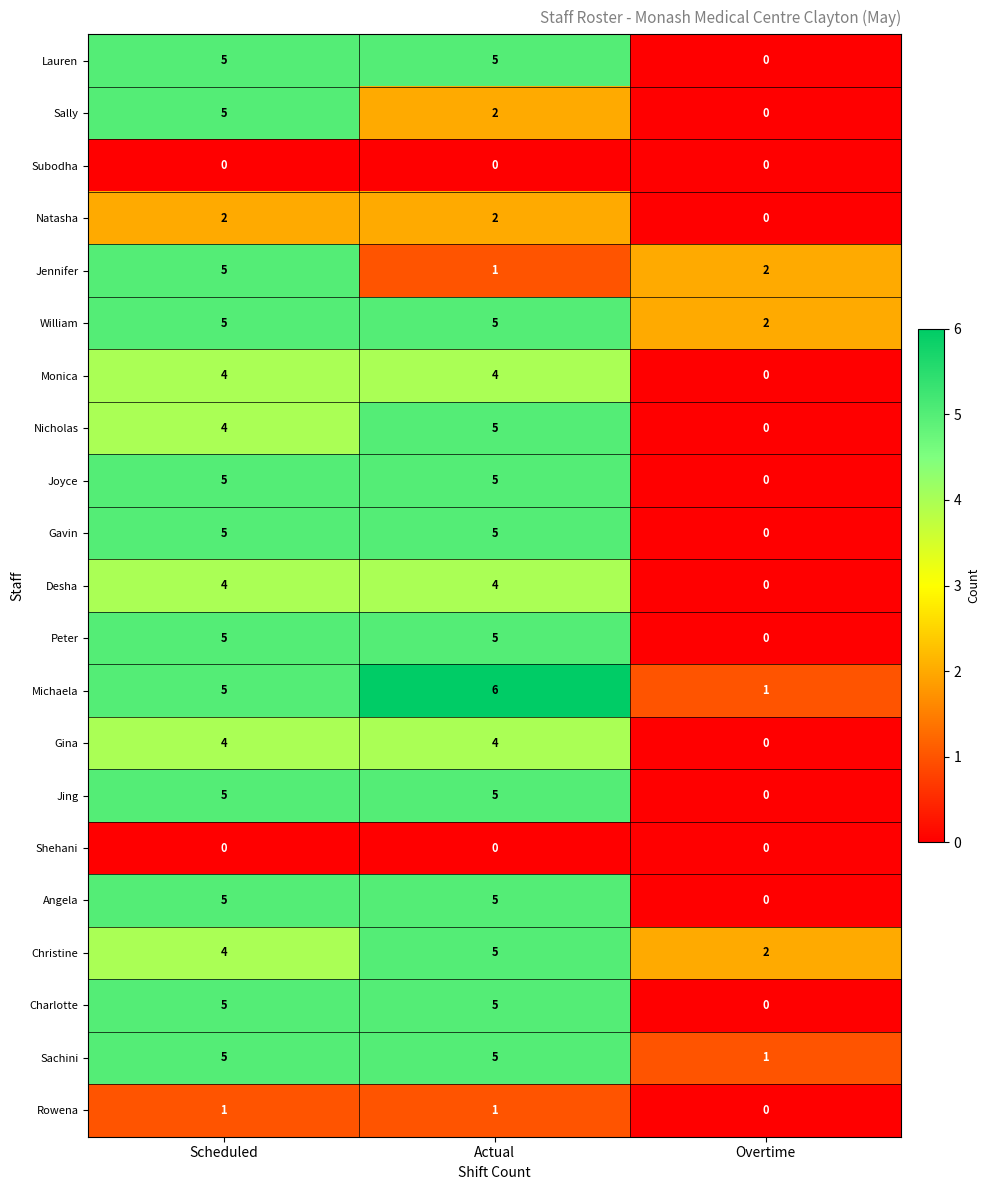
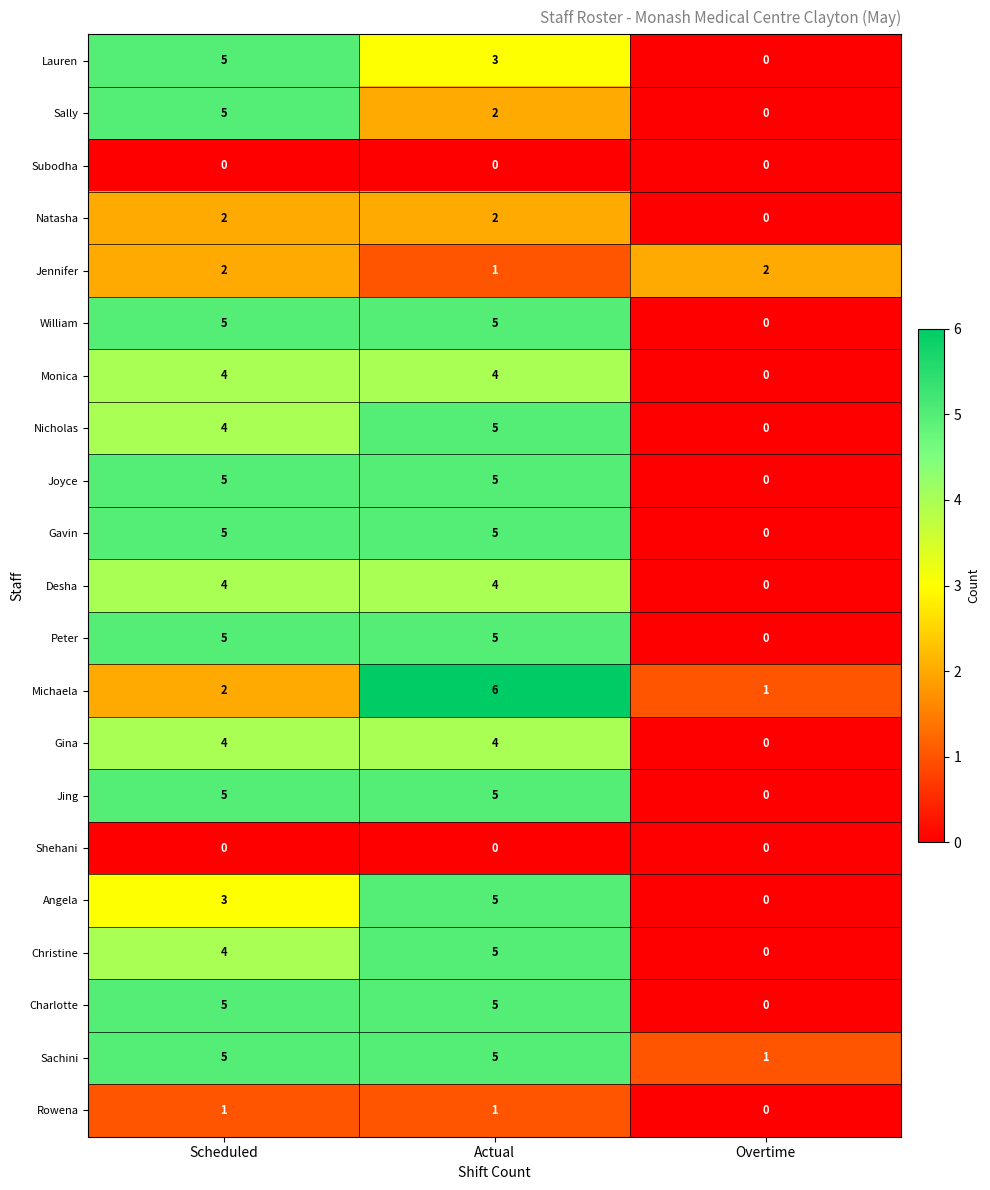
  {
    "Lauren": {
      "Scheduled": 5,
-     "Actual": 5,
+     "Actual": 3,
      "Overtime": 0
    },
    "Sally": {
      "Scheduled": 5,
      "Actual": 2,
      "Overtime": 0
    },
    "Subodha": {
      "Scheduled": 0,
      "Actual": 0,
      "Overtime": 0
    },
    "Natasha": {
      "Scheduled": 2,
      "Actual": 2,
      "Overtime": 0
    },
    "Jennifer": {
-     "Scheduled": 5,
+     "Scheduled": 2,
      "Actual": 1,
      "Overtime": 2
    },
    "William": {
      "Scheduled": 5,
      "Actual": 5,
-     "Overtime": 2
+     "Overtime": 0
    },
    "Monica": {
      "Scheduled": 4,
      "Actual": 4,
      "Overtime": 0
    },
    "Nicholas": {
      "Scheduled": 4,
      "Actual": 5,
      "Overtime": 0
    },
    "Joyce": {
      "Scheduled": 5,
      "Actual": 5,
      "Overtime": 0
    },
    "Gavin": {
      "Scheduled": 5,
      "Actual": 5,
      "Overtime": 0
    },
    "Desha": {
      "Scheduled": 4,
      "Actual": 4,
      "Overtime": 0
    },
    "Peter": {
      "Scheduled": 5,
      "Actual": 5,
      "Overtime": 0
    },
    "Michaela": {
-     "Scheduled": 5,
+     "Scheduled": 2,
      "Actual": 6,
      "Overtime": 1
    },
    "Gina": {
      "Scheduled": 4,
      "Actual": 4,
      "Overtime": 0
    },
    "Jing": {
      "Scheduled": 5,
      "Actual": 5,
      "Overtime": 0
    },
    "Shehani": {
      "Scheduled": 0,
      "Actual": 0,
      "Overtime": 0
    },
    "Angela": {
-     "Scheduled": 5,
+     "Scheduled": 3,
      "Actual": 5,
      "Overtime": 0
    },
    "Christine": {
      "Scheduled": 4,
      "Actual": 5,
-     "Overtime": 2
+     "Overtime": 0
    },
    "Charlotte": {
      "Scheduled": 5,
      "Actual": 5,
      "Overtime": 0
    },
    "Sachini": {
      "Scheduled": 5,
      "Actual": 5,
      "Overtime": 1
    },
    "Rowena": {
      "Scheduled": 1,
      "Actual": 1,
      "Overtime": 0
    }
  }
